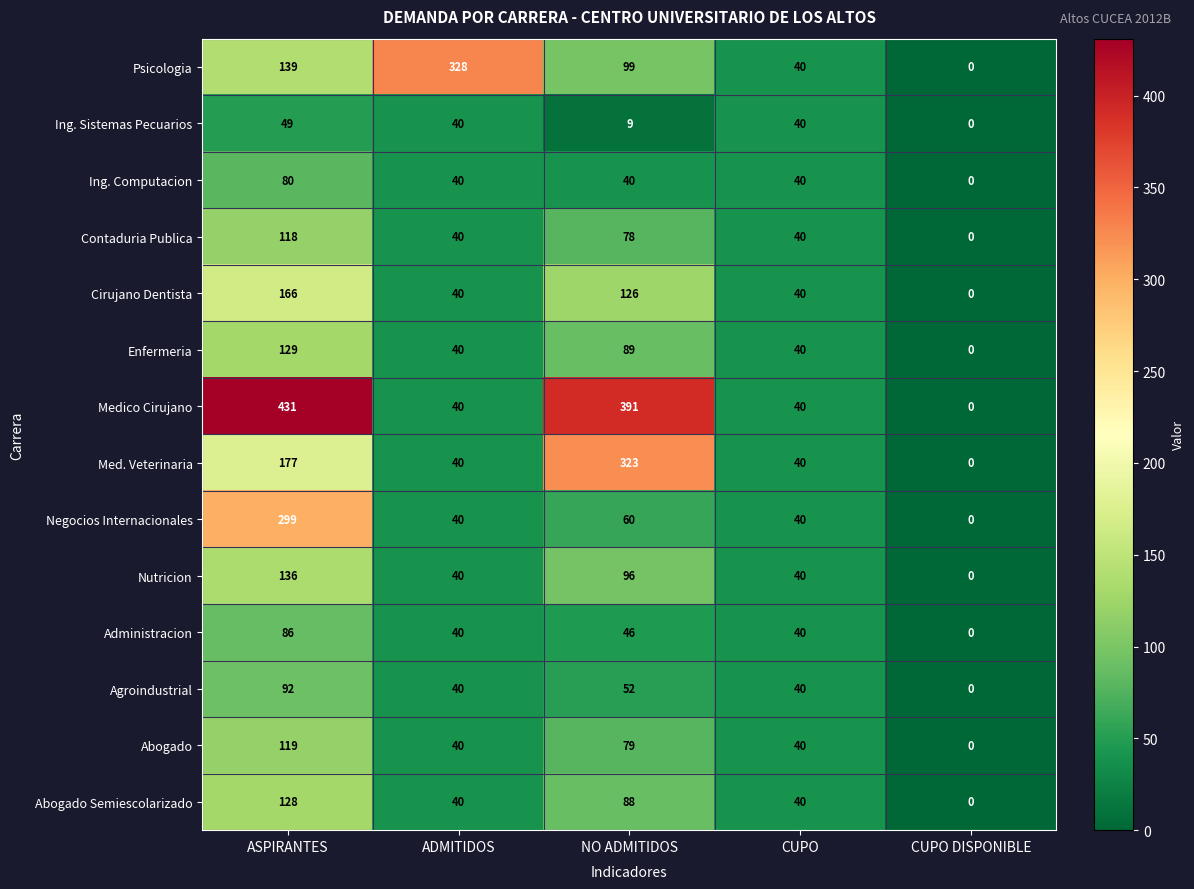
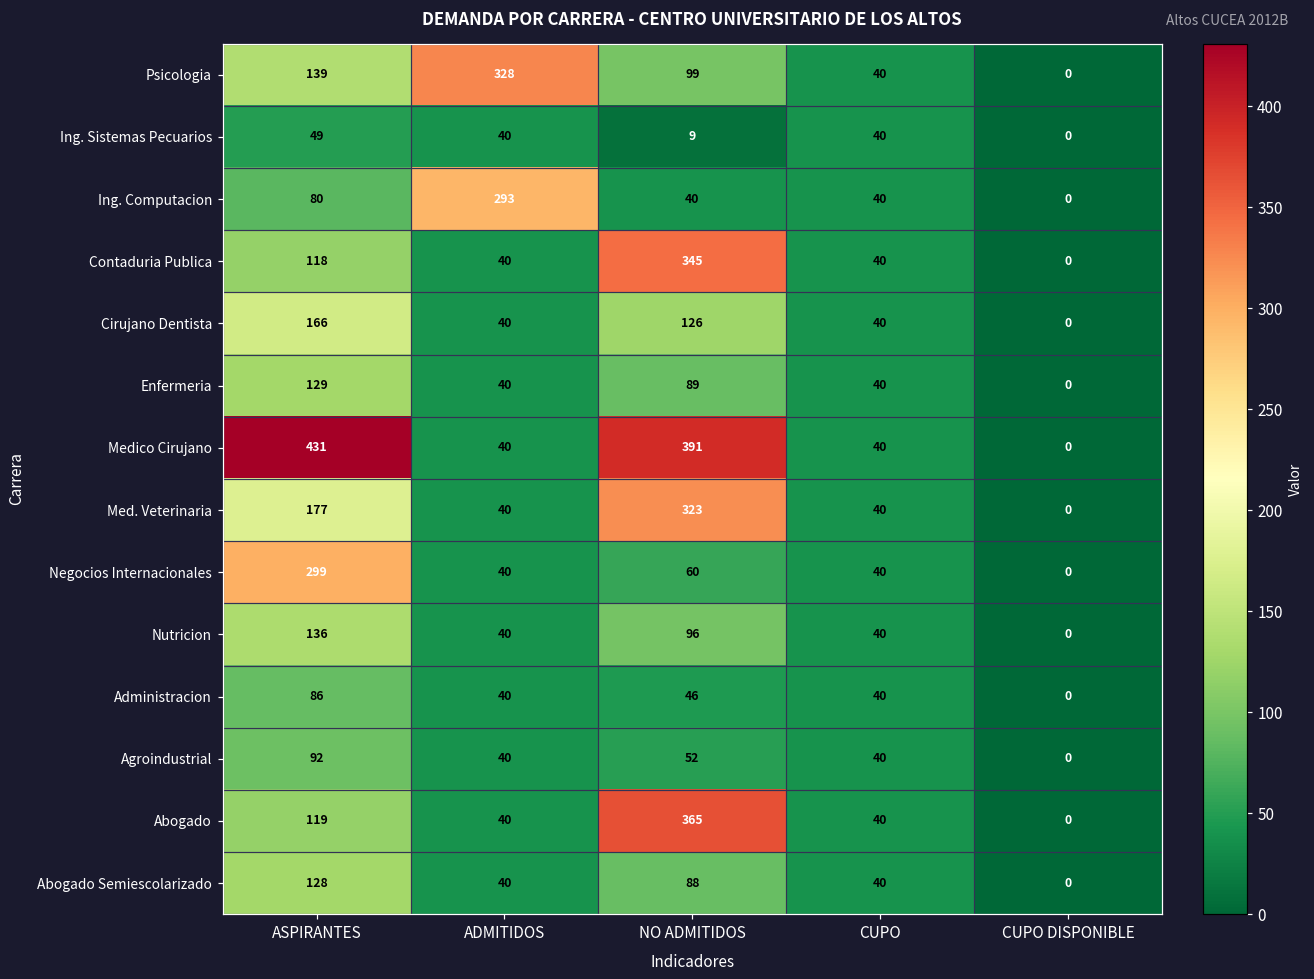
  {
    "Psicologia": {
      "ASPIRANTES": 139,
      "ADMITIDOS": 328,
      "NO ADMITIDOS": 99,
      "CUPO": 40,
      "CUPO DISPONIBLE": 0
    },
    "Ing. Sistemas Pecuarios": {
      "ASPIRANTES": 49,
      "ADMITIDOS": 40,
      "NO ADMITIDOS": 9,
      "CUPO": 40,
      "CUPO DISPONIBLE": 0
    },
    "Ing. Computacion": {
      "ASPIRANTES": 80,
-     "ADMITIDOS": 40,
+     "ADMITIDOS": 293,
      "NO ADMITIDOS": 40,
      "CUPO": 40,
      "CUPO DISPONIBLE": 0
    },
    "Contaduria Publica": {
      "ASPIRANTES": 118,
      "ADMITIDOS": 40,
-     "NO ADMITIDOS": 78,
+     "NO ADMITIDOS": 345,
      "CUPO": 40,
      "CUPO DISPONIBLE": 0
    },
    "Cirujano Dentista": {
      "ASPIRANTES": 166,
      "ADMITIDOS": 40,
      "NO ADMITIDOS": 126,
      "CUPO": 40,
      "CUPO DISPONIBLE": 0
    },
    "Enfermeria": {
      "ASPIRANTES": 129,
      "ADMITIDOS": 40,
      "NO ADMITIDOS": 89,
      "CUPO": 40,
      "CUPO DISPONIBLE": 0
    },
    "Medico Cirujano": {
      "ASPIRANTES": 431,
      "ADMITIDOS": 40,
      "NO ADMITIDOS": 391,
      "CUPO": 40,
      "CUPO DISPONIBLE": 0
    },
    "Med. Veterinaria": {
      "ASPIRANTES": 177,
      "ADMITIDOS": 40,
      "NO ADMITIDOS": 323,
      "CUPO": 40,
      "CUPO DISPONIBLE": 0
    },
    "Negocios Internacionales": {
      "ASPIRANTES": 299,
      "ADMITIDOS": 40,
      "NO ADMITIDOS": 60,
      "CUPO": 40,
      "CUPO DISPONIBLE": 0
    },
    "Nutricion": {
      "ASPIRANTES": 136,
      "ADMITIDOS": 40,
      "NO ADMITIDOS": 96,
      "CUPO": 40,
      "CUPO DISPONIBLE": 0
    },
    "Administracion": {
      "ASPIRANTES": 86,
      "ADMITIDOS": 40,
      "NO ADMITIDOS": 46,
      "CUPO": 40,
      "CUPO DISPONIBLE": 0
    },
    "Agroindustrial": {
      "ASPIRANTES": 92,
      "ADMITIDOS": 40,
      "NO ADMITIDOS": 52,
      "CUPO": 40,
      "CUPO DISPONIBLE": 0
    },
    "Abogado": {
      "ASPIRANTES": 119,
      "ADMITIDOS": 40,
-     "NO ADMITIDOS": 79,
+     "NO ADMITIDOS": 365,
      "CUPO": 40,
      "CUPO DISPONIBLE": 0
    },
    "Abogado Semiescolarizado": {
      "ASPIRANTES": 128,
      "ADMITIDOS": 40,
      "NO ADMITIDOS": 88,
      "CUPO": 40,
      "CUPO DISPONIBLE": 0
    }
  }
